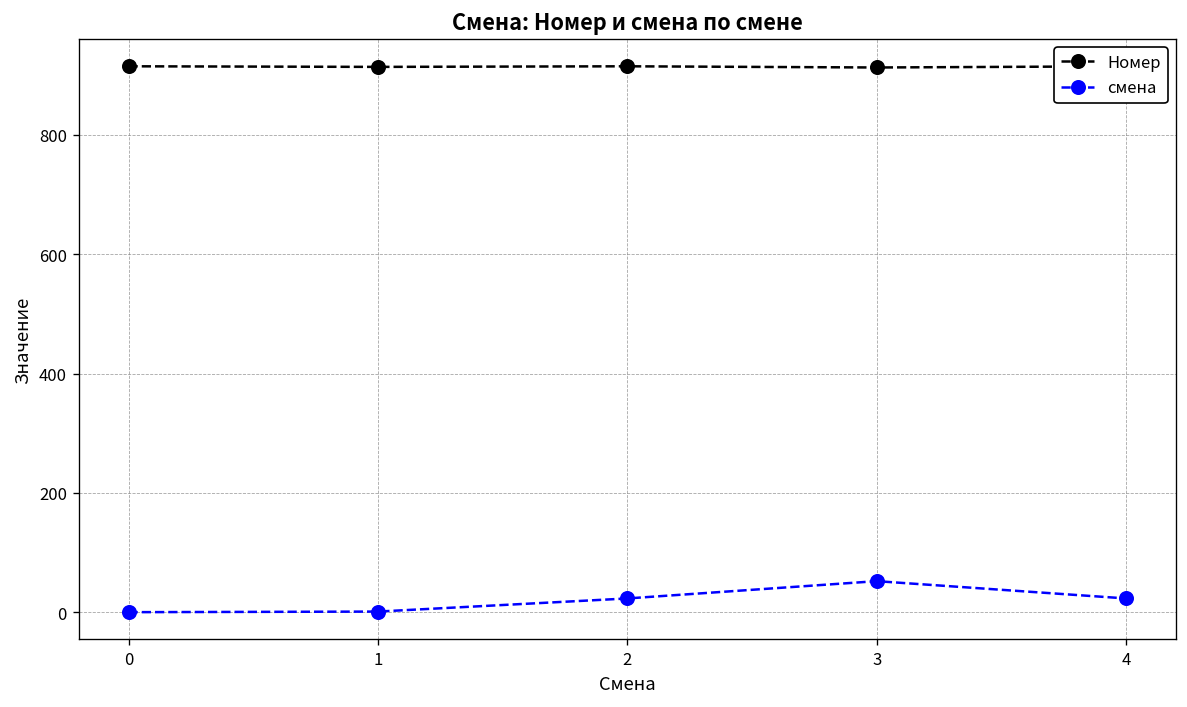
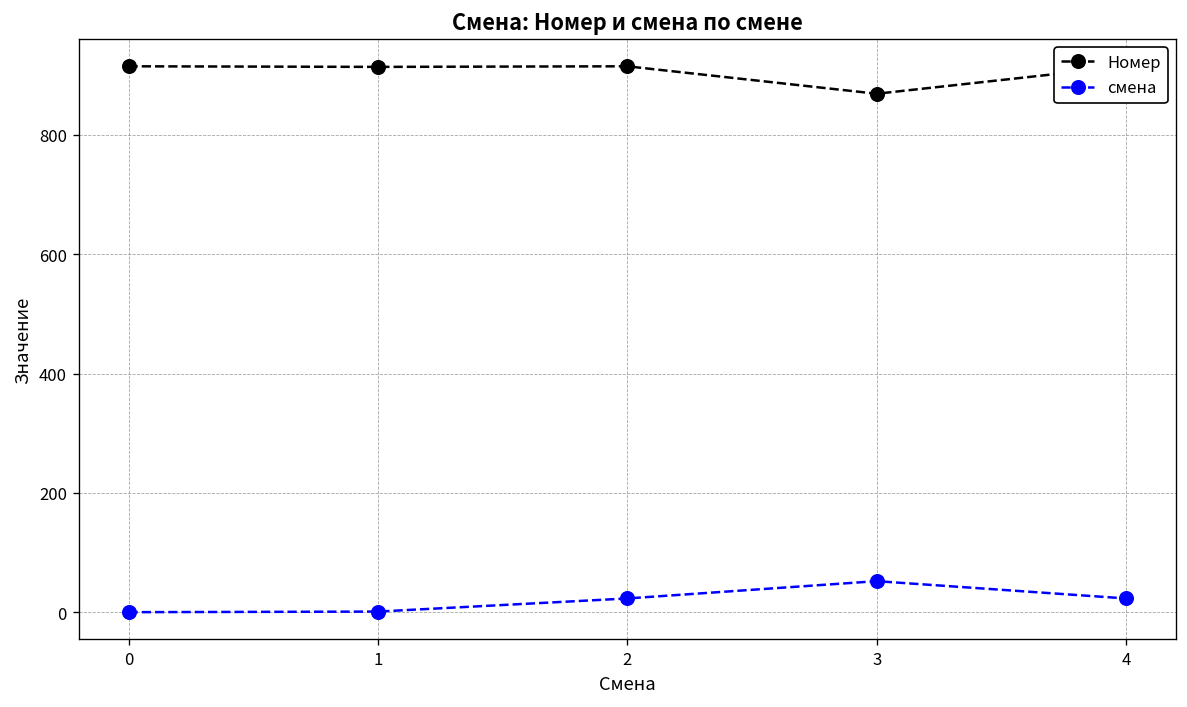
  {
    "Номер": {
      "0": 920,
      "1": 910,
      "2": 920,
-     "3": 910
+     "3": 870
    },
    "смена": {
      "0": 0,
      "1": 0,
      "2": 20,
      "3": 50,
      "4": 20
    }
  }
